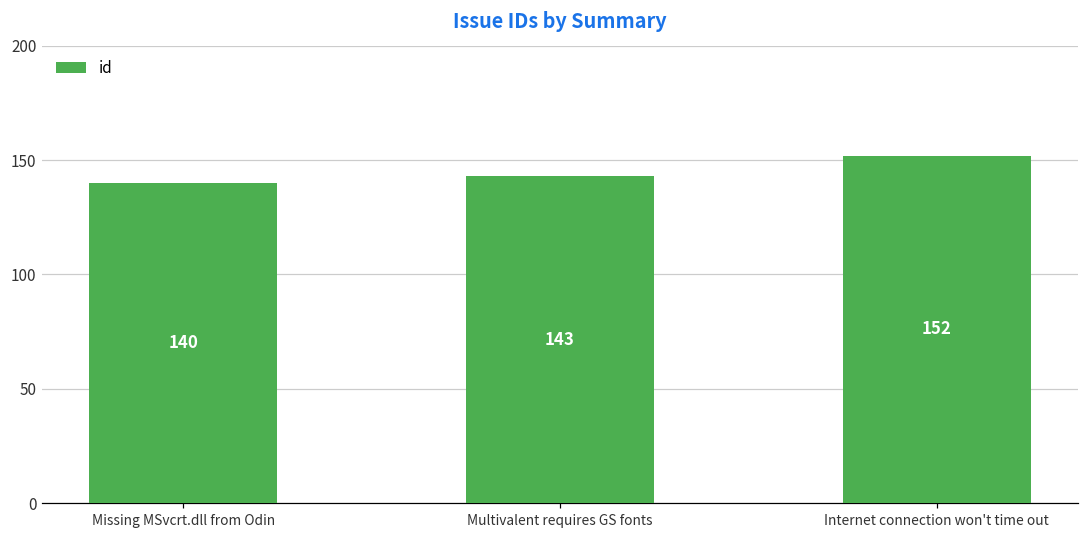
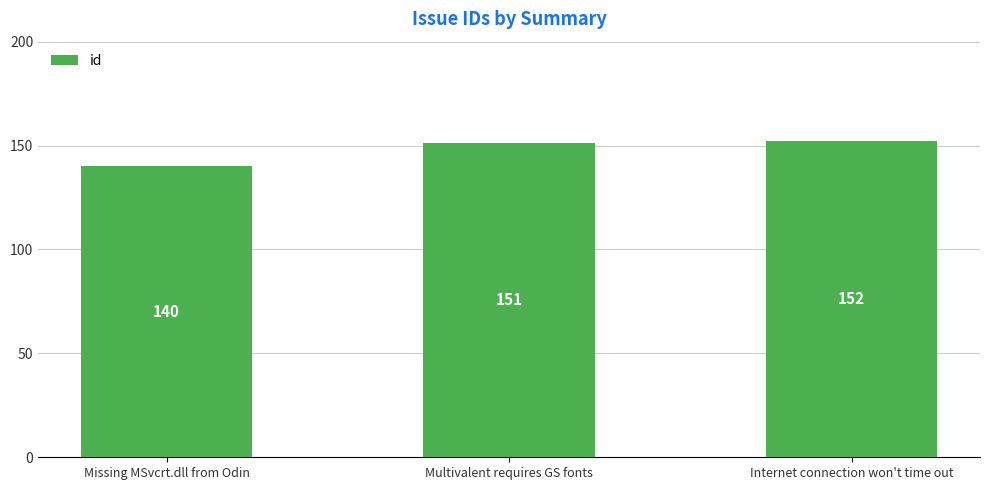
  {
    "Missing MSvcrt.dll from Odin": 140,
-   "Multivalent requires GS fonts": 143,
+   "Multivalent requires GS fonts": 151,
    "Internet connection won't time out": 152
  }
